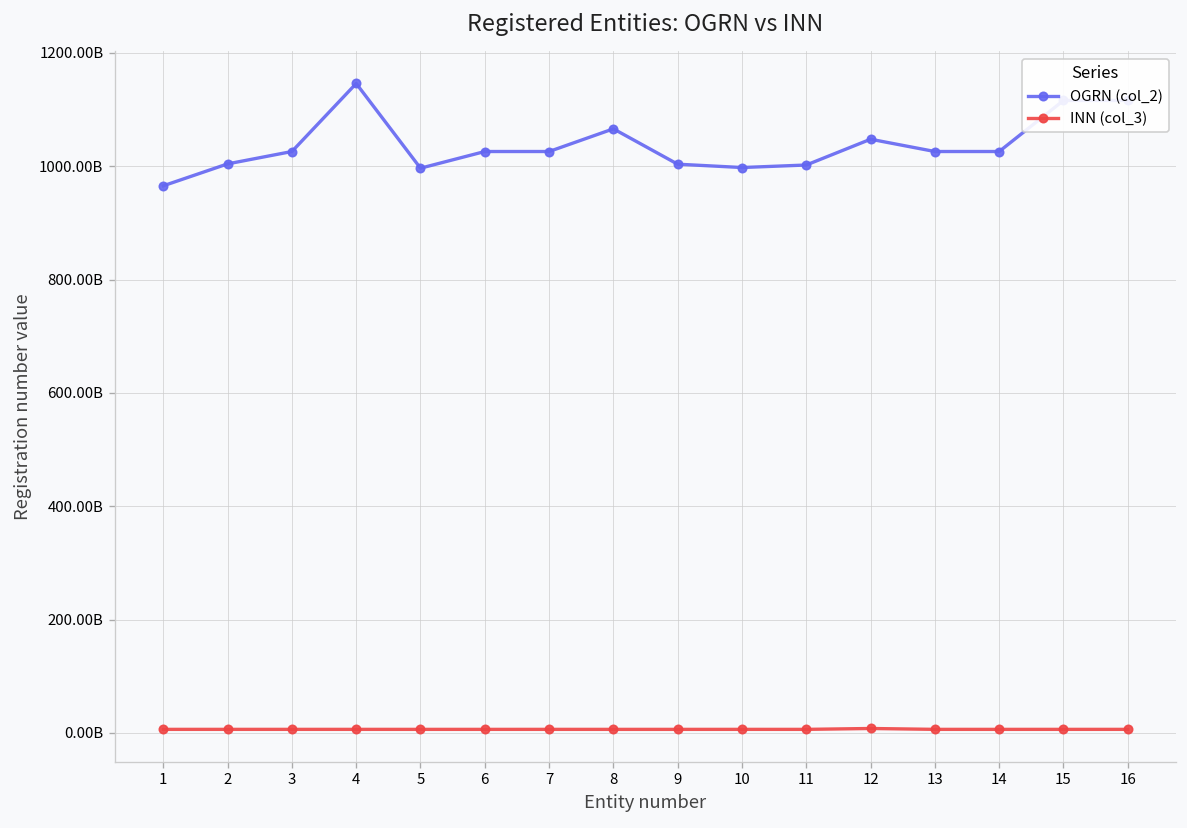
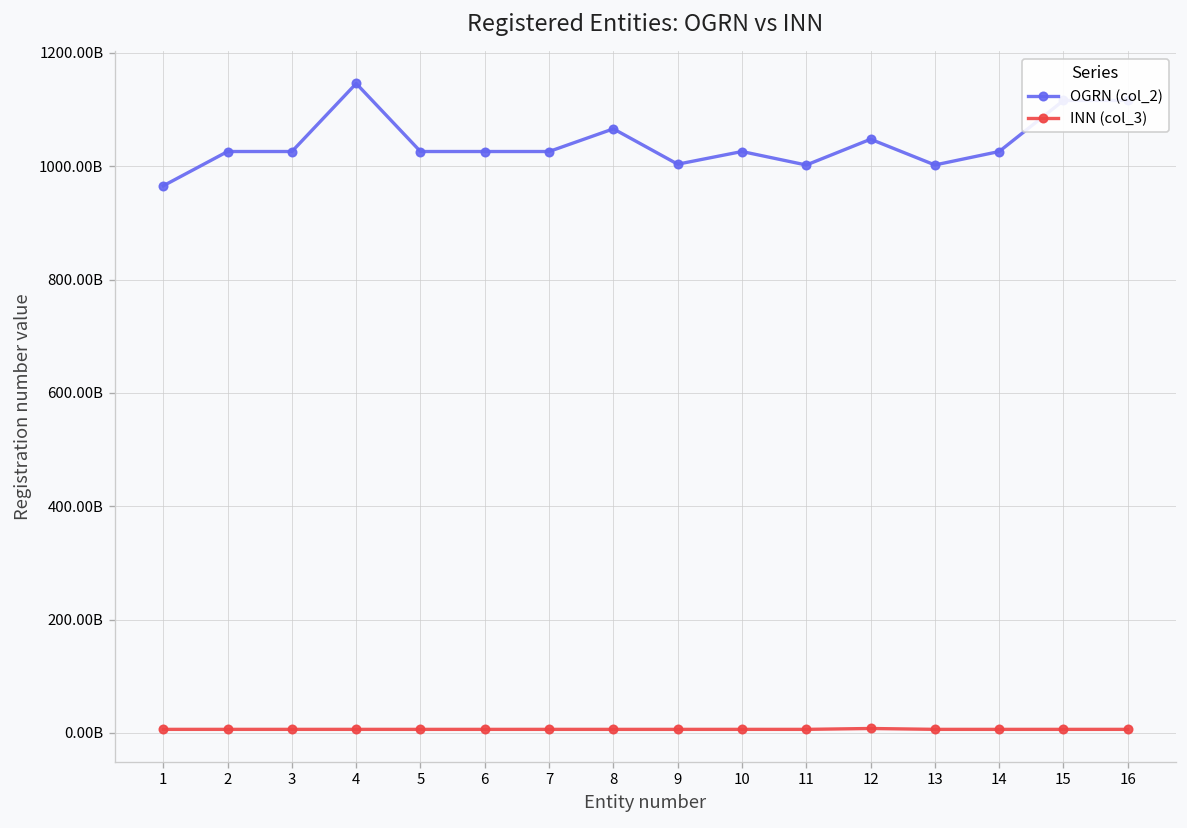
  {
    "OGRN (col_2)": {
      "1": 970000000000,
-     "2": 1000000000000,
+     "2": 1030000000000,
      "3": 1030000000000,
      "4": 1150000000000,
-     "5": 1000000000000,
+     "5": 1030000000000,
      "6": 1030000000000,
      "7": 1030000000000,
      "8": 1070000000000,
      "9": 1000000000000,
-     "10": 1000000000000,
+     "10": 1030000000000,
      "11": 1000000000000,
      "12": 1050000000000,
-     "13": 1030000000000,
+     "13": 1000000000000,
      "14": 1030000000000
    },
    "INN (col_3)": {
      "1": 10000000000,
      "2": 10000000000,
      "3": 10000000000,
      "4": 10000000000,
      "5": 10000000000,
      "6": 10000000000,
      "7": 10000000000,
      "8": 10000000000,
      "9": 10000000000,
      "10": 10000000000,
      "11": 10000000000,
      "12": 10000000000,
      "13": 10000000000,
      "14": 10000000000,
      "15": 10000000000,
      "16": 10000000000
    }
  }
